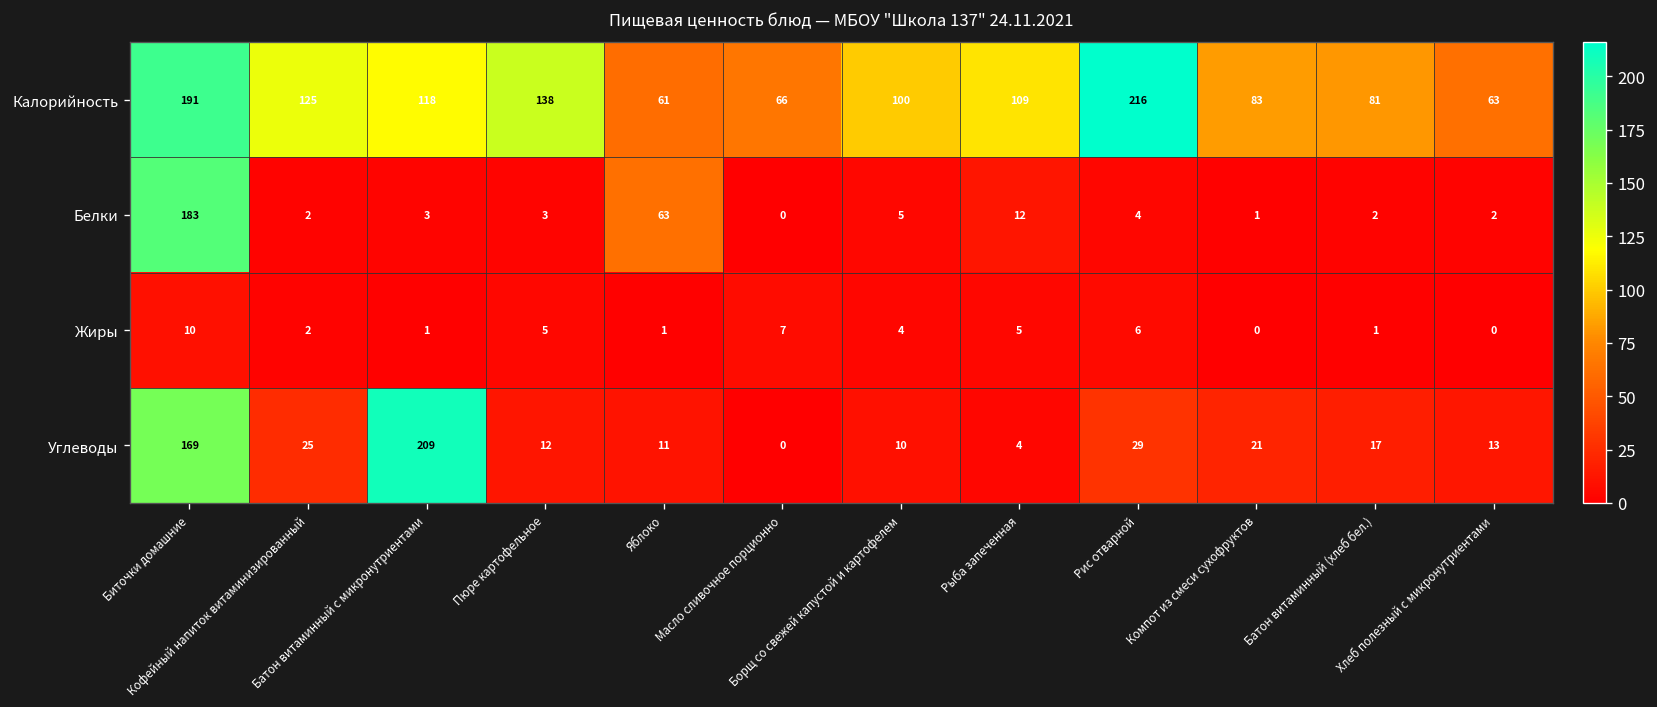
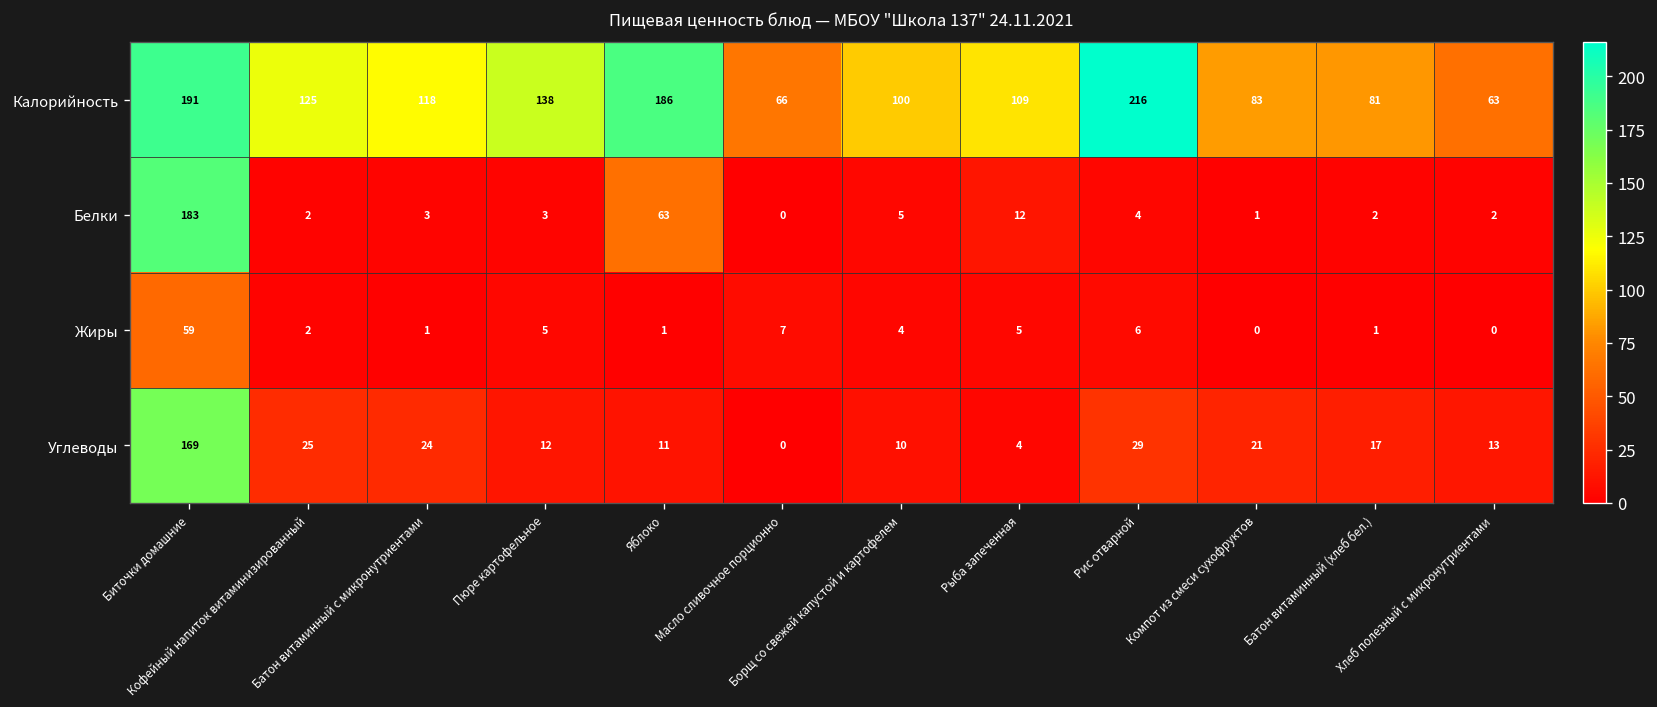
  {
    "Калорийность": {
      "Биточки домашние": 191,
      "Кофейный напиток витаминизированный": 125,
      "Батон витаминный с микронутриентами": 118,
      "Пюре картофельное": 138,
-     "Яблоко": 61,
+     "Яблоко": 186,
      "Масло сливочное порционно": 66,
      "Борщ со свежей капустой и картофелем": 100,
      "Рыба запеченная": 109,
      "Рис отварной": 216,
      "Компот из смеси сухофруктов": 83,
      "Батон витаминный (хлеб бел.)": 81,
      "Хлеб полезный с микронутриентами": 63
    },
    "Белки": {
      "Биточки домашние": 183,
      "Кофейный напиток витаминизированный": 2,
      "Батон витаминный с микронутриентами": 3,
      "Пюре картофельное": 3,
      "Яблоко": 63,
      "Масло сливочное порционно": 0,
      "Борщ со свежей капустой и картофелем": 5,
      "Рыба запеченная": 12,
      "Рис отварной": 4,
      "Компот из смеси сухофруктов": 1,
      "Батон витаминный (хлеб бел.)": 2,
      "Хлеб полезный с микронутриентами": 2
    },
    "Жиры": {
-     "Биточки домашние": 10,
+     "Биточки домашние": 59,
      "Кофейный напиток витаминизированный": 2,
      "Батон витаминный с микронутриентами": 1,
      "Пюре картофельное": 5,
      "Яблоко": 1,
      "Масло сливочное порционно": 7,
      "Борщ со свежей капустой и картофелем": 4,
      "Рыба запеченная": 5,
      "Рис отварной": 6,
      "Компот из смеси сухофруктов": 0,
      "Батон витаминный (хлеб бел.)": 1,
      "Хлеб полезный с микронутриентами": 0
    },
    "Углеводы": {
      "Биточки домашние": 169,
      "Кофейный напиток витаминизированный": 25,
-     "Батон витаминный с микронутриентами": 209,
+     "Батон витаминный с микронутриентами": 24,
      "Пюре картофельное": 12,
      "Яблоко": 11,
      "Масло сливочное порционно": 0,
      "Борщ со свежей капустой и картофелем": 10,
      "Рыба запеченная": 4,
      "Рис отварной": 29,
      "Компот из смеси сухофруктов": 21,
      "Батон витаминный (хлеб бел.)": 17,
      "Хлеб полезный с микронутриентами": 13
    }
  }
